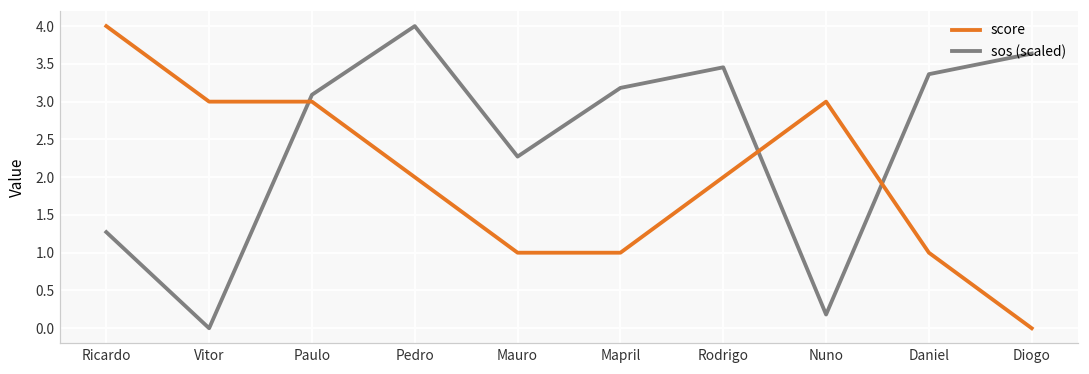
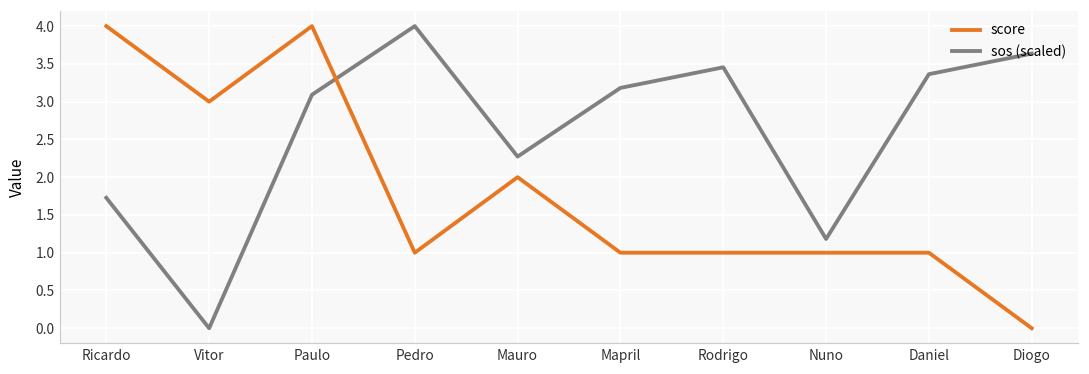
  {
    "score": {
      "Ricardo": 4,
      "Vitor": 3,
-     "Paulo": 3,
-     "Pedro": 2,
-     "Mauro": 1,
+     "Paulo": 4,
+     "Pedro": 1,
+     "Mauro": 2,
      "Mapril": 1,
-     "Rodrigo": 2,
-     "Nuno": 3,
+     "Rodrigo": 1,
+     "Nuno": 1,
      "Daniel": 1,
      "Diogo": 0
    },
    "sos (scaled)": {
-     "Ricardo": 1.3,
+     "Ricardo": 1.7,
      "Vitor": 0.0,
      "Paulo": 3.1,
      "Pedro": 4.0,
      "Mauro": 2.3,
      "Mapril": 3.2,
      "Rodrigo": 3.5,
-     "Nuno": 0.2,
+     "Nuno": 1.2,
      "Daniel": 3.4,
      "Diogo": 3.6
    }
  }
